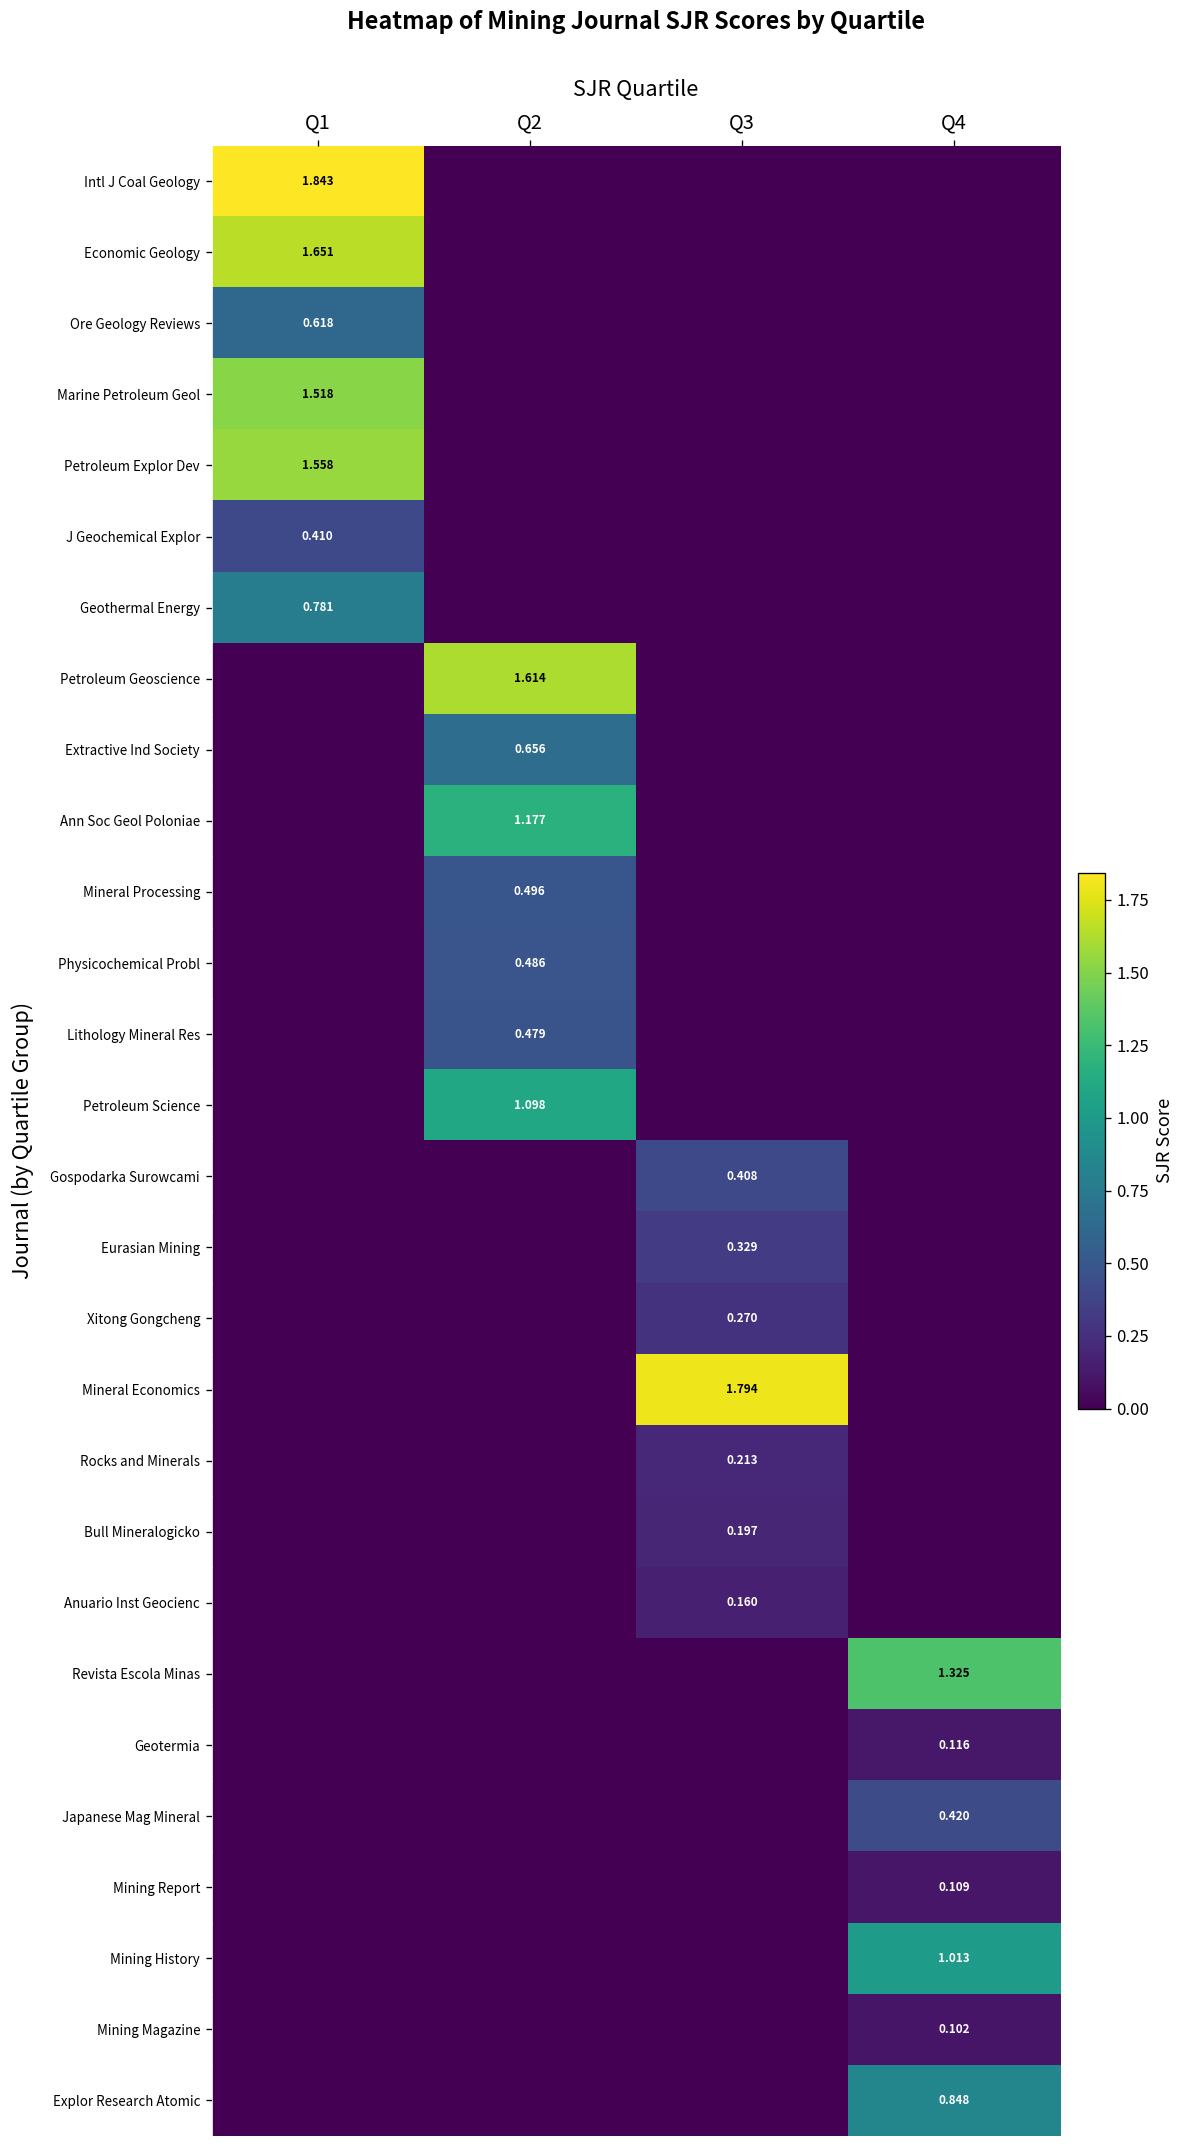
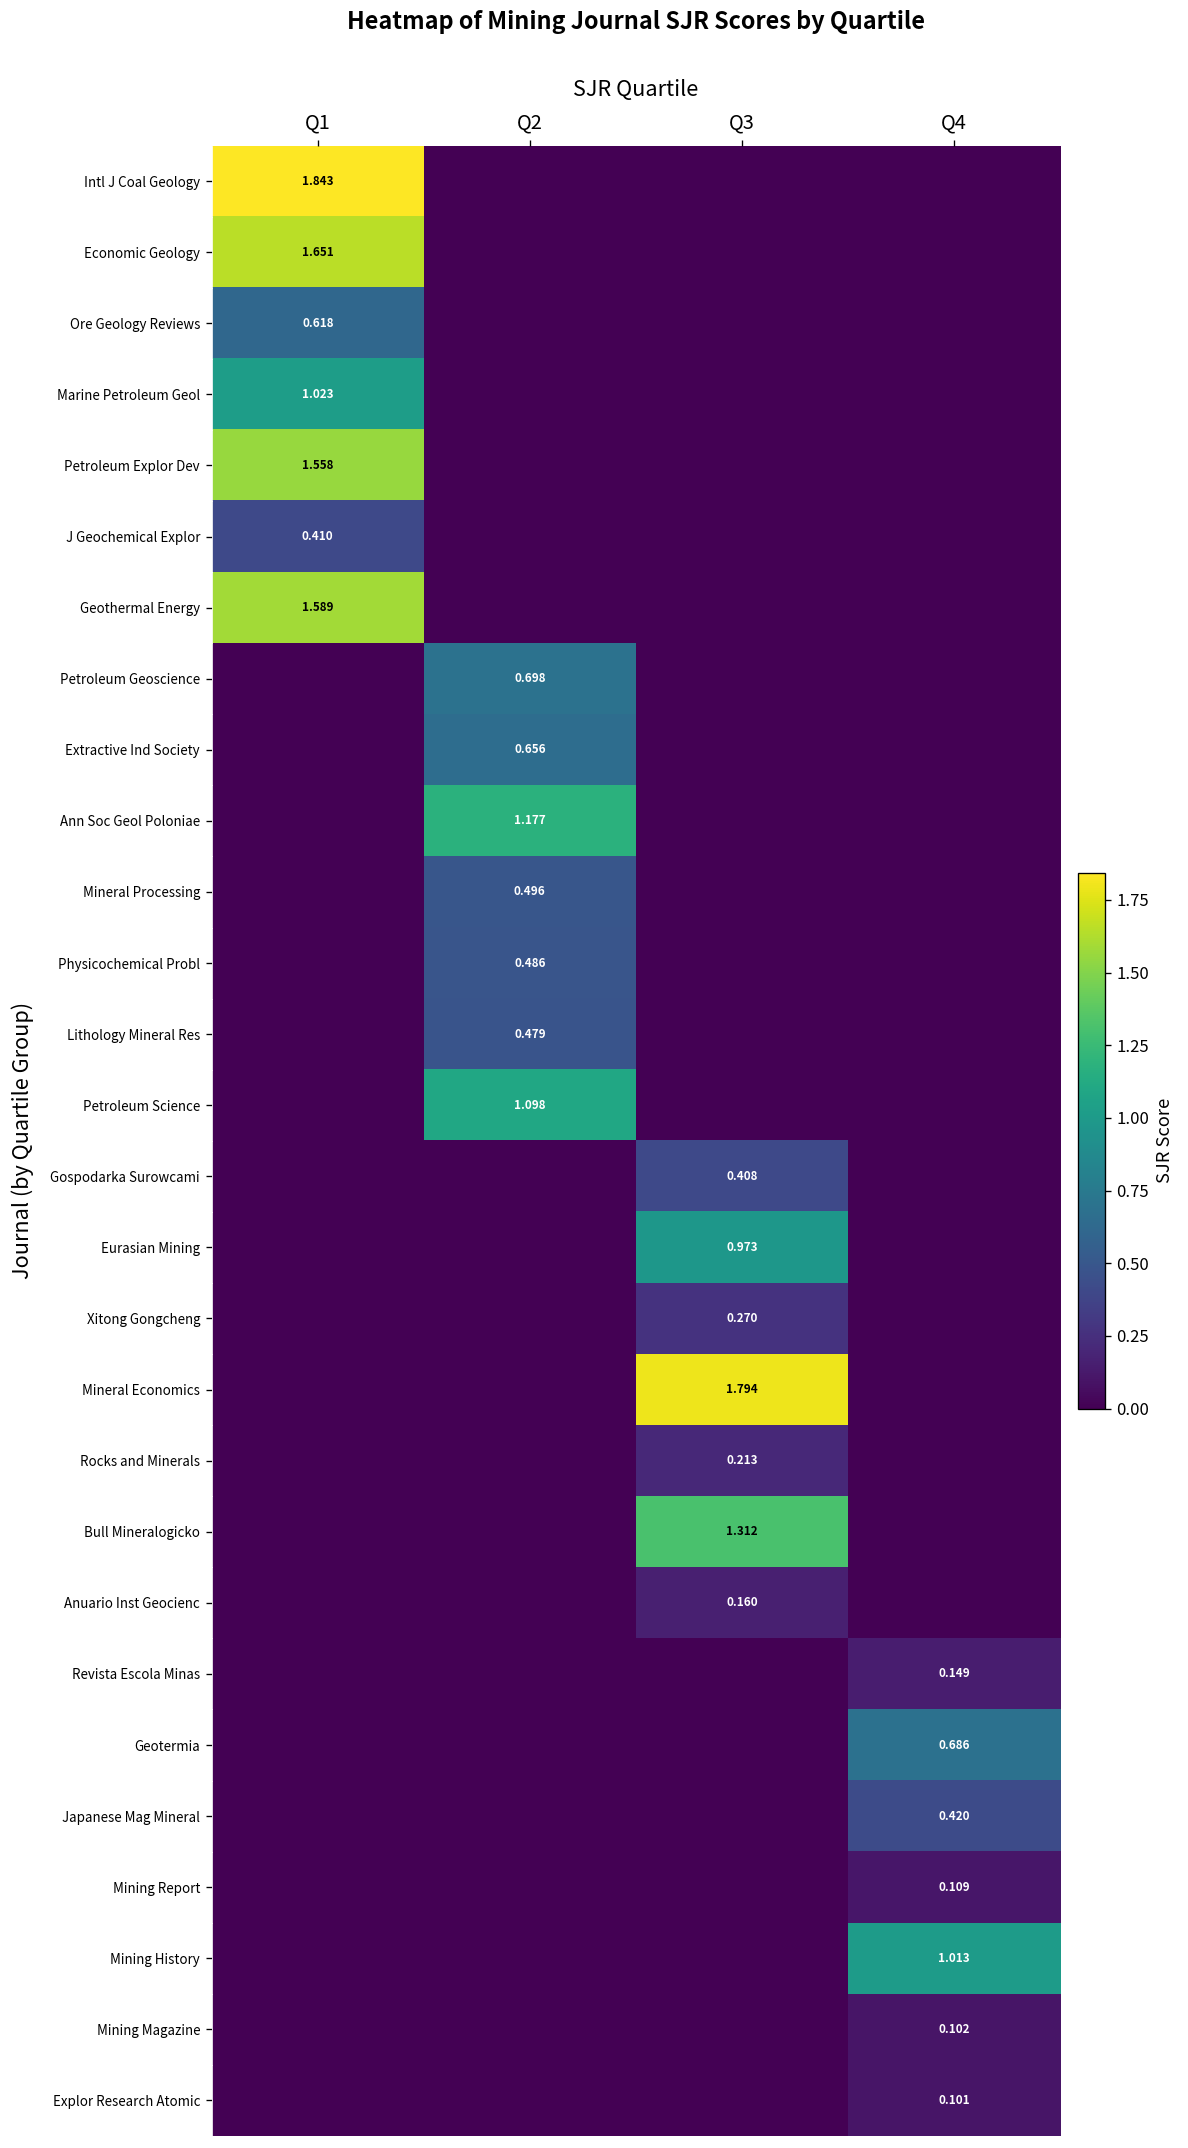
  {
    "Intl J Coal Geology": {
      "Q1": 1.843
    },
    "Economic Geology": {
      "Q1": 1.651
    },
    "Ore Geology Reviews": {
      "Q1": 0.618
    },
    "Marine Petroleum Geol": {
-     "Q1": 1.518
+     "Q1": 1.023
    },
    "Petroleum Explor Dev": {
      "Q1": 1.558
    },
    "J Geochemical Explor": {
      "Q1": 0.410
    },
    "Geothermal Energy": {
-     "Q1": 0.781
+     "Q1": 1.589
    },
    "Petroleum Geoscience": {
-     "Q2": 1.614
+     "Q2": 0.698
    },
    "Extractive Ind Society": {
      "Q2": 0.656
    },
    "Ann Soc Geol Poloniae": {
      "Q2": 1.177
    },
    "Mineral Processing": {
      "Q2": 0.496
    },
    "Physicochemical Probl": {
      "Q2": 0.486
    },
    "Lithology Mineral Res": {
      "Q2": 0.479
    },
    "Petroleum Science": {
      "Q2": 1.098
    },
    "Gospodarka Surowcami": {
      "Q3": 0.408
    },
    "Eurasian Mining": {
-     "Q3": 0.329
+     "Q3": 0.973
    },
    "Xitong Gongcheng": {
      "Q3": 0.270
    },
    "Mineral Economics": {
      "Q3": 1.794
    },
    "Rocks and Minerals": {
      "Q3": 0.213
    },
    "Bull Mineralogicko": {
-     "Q3": 0.197
+     "Q3": 1.312
    },
    "Anuario Inst Geocienc": {
      "Q3": 0.160
    },
    "Revista Escola Minas": {
-     "Q4": 1.325
+     "Q4": 0.149
    },
    "Geotermia": {
-     "Q4": 0.116
+     "Q4": 0.686
    },
    "Japanese Mag Mineral": {
      "Q4": 0.420
    },
    "Mining Report": {
      "Q4": 0.109
    },
    "Mining History": {
      "Q4": 1.013
    },
    "Mining Magazine": {
      "Q4": 0.102
    },
    "Explor Research Atomic": {
-     "Q4": 0.848
+     "Q4": 0.101
    }
  }
